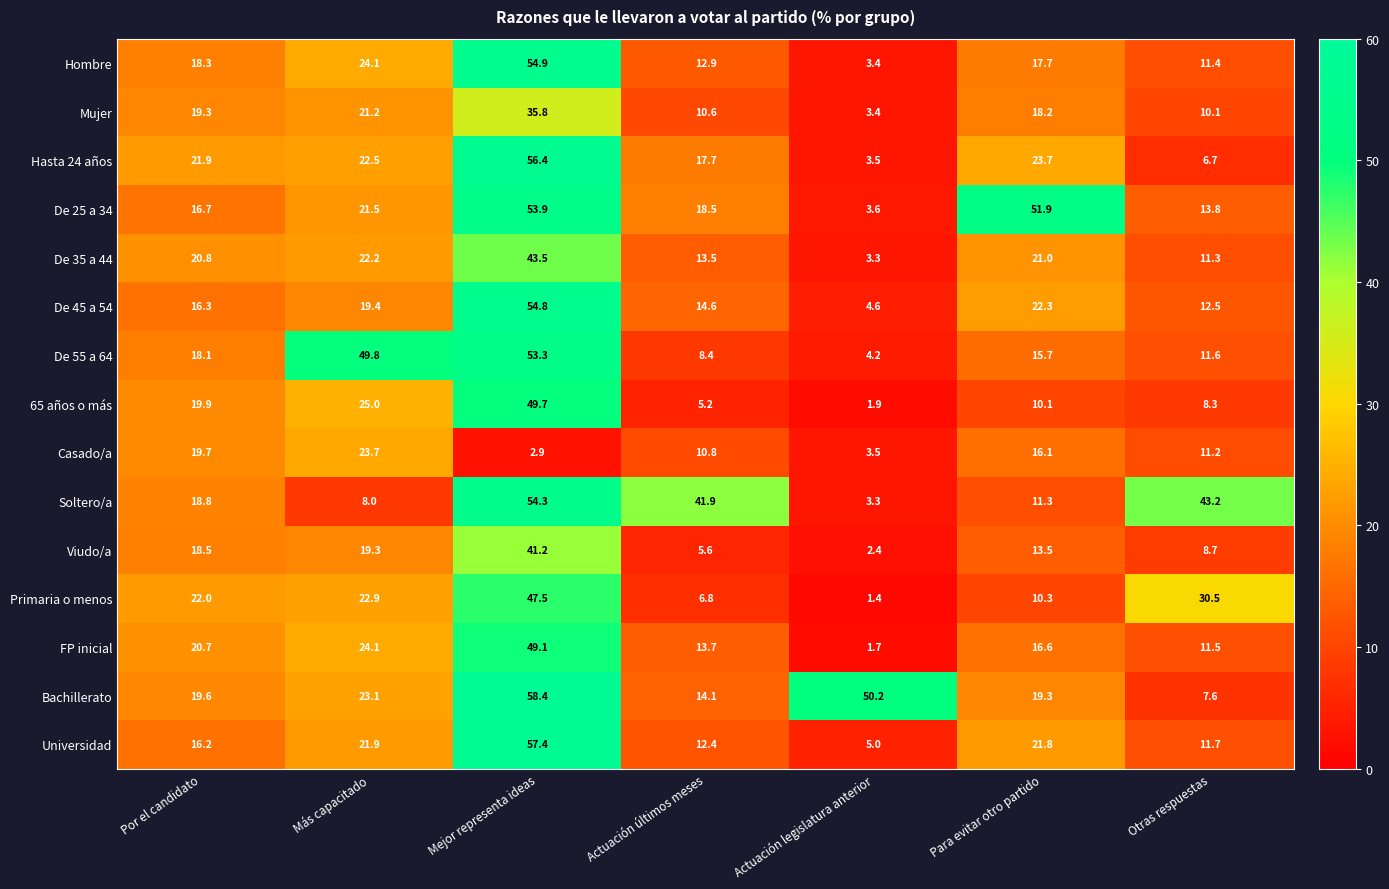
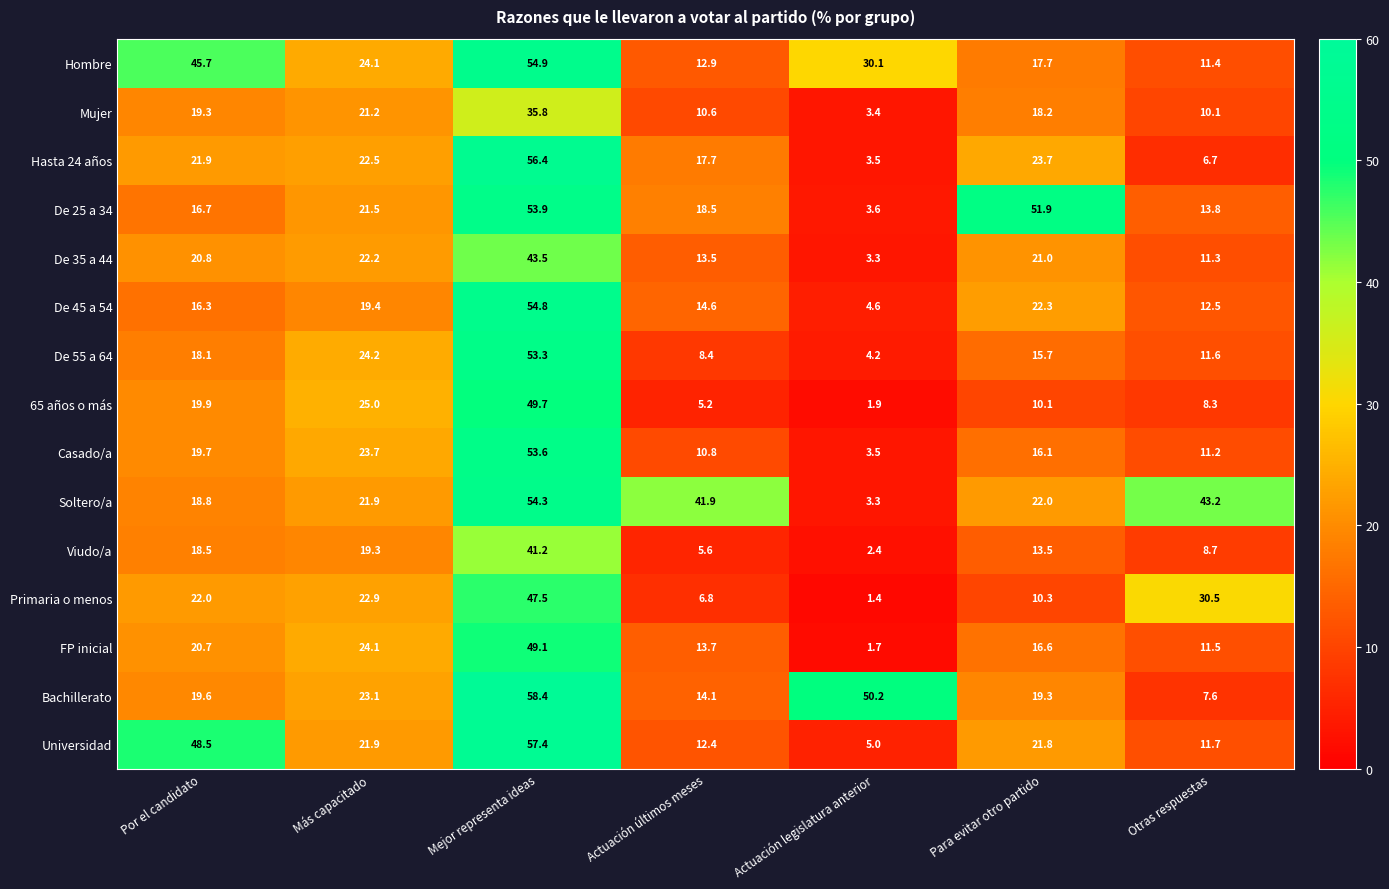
  {
    "Hombre": {
-     "Por el candidato": 18.3,
+     "Por el candidato": 45.7,
      "Más capacitado": 24.1,
      "Mejor representa ideas": 54.9,
      "Actuación últimos meses": 12.9,
-     "Actuación legislatura anterior": 3.4,
+     "Actuación legislatura anterior": 30.1,
      "Para evitar otro partido": 17.7,
      "Otras respuestas": 11.4
    },
    "Mujer": {
      "Por el candidato": 19.3,
      "Más capacitado": 21.2,
      "Mejor representa ideas": 35.8,
      "Actuación últimos meses": 10.6,
      "Actuación legislatura anterior": 3.4,
      "Para evitar otro partido": 18.2,
      "Otras respuestas": 10.1
    },
    "Hasta 24 años": {
      "Por el candidato": 21.9,
      "Más capacitado": 22.5,
      "Mejor representa ideas": 56.4,
      "Actuación últimos meses": 17.7,
      "Actuación legislatura anterior": 3.5,
      "Para evitar otro partido": 23.7,
      "Otras respuestas": 6.7
    },
    "De 25 a 34": {
      "Por el candidato": 16.7,
      "Más capacitado": 21.5,
      "Mejor representa ideas": 53.9,
      "Actuación últimos meses": 18.5,
      "Actuación legislatura anterior": 3.6,
      "Para evitar otro partido": 51.9,
      "Otras respuestas": 13.8
    },
    "De 35 a 44": {
      "Por el candidato": 20.8,
      "Más capacitado": 22.2,
      "Mejor representa ideas": 43.5,
      "Actuación últimos meses": 13.5,
      "Actuación legislatura anterior": 3.3,
      "Para evitar otro partido": 21.0,
      "Otras respuestas": 11.3
    },
    "De 45 a 54": {
      "Por el candidato": 16.3,
      "Más capacitado": 19.4,
      "Mejor representa ideas": 54.8,
      "Actuación últimos meses": 14.6,
      "Actuación legislatura anterior": 4.6,
      "Para evitar otro partido": 22.3,
      "Otras respuestas": 12.5
    },
    "De 55 a 64": {
      "Por el candidato": 18.1,
-     "Más capacitado": 49.8,
+     "Más capacitado": 24.2,
      "Mejor representa ideas": 53.3,
      "Actuación últimos meses": 8.4,
      "Actuación legislatura anterior": 4.2,
      "Para evitar otro partido": 15.7,
      "Otras respuestas": 11.6
    },
    "65 años o más": {
      "Por el candidato": 19.9,
      "Más capacitado": 25.0,
      "Mejor representa ideas": 49.7,
      "Actuación últimos meses": 5.2,
      "Actuación legislatura anterior": 1.9,
      "Para evitar otro partido": 10.1,
      "Otras respuestas": 8.3
    },
    "Casado/a": {
      "Por el candidato": 19.7,
      "Más capacitado": 23.7,
-     "Mejor representa ideas": 2.9,
+     "Mejor representa ideas": 53.6,
      "Actuación últimos meses": 10.8,
      "Actuación legislatura anterior": 3.5,
      "Para evitar otro partido": 16.1,
      "Otras respuestas": 11.2
    },
    "Soltero/a": {
      "Por el candidato": 18.8,
-     "Más capacitado": 8.0,
+     "Más capacitado": 21.9,
      "Mejor representa ideas": 54.3,
      "Actuación últimos meses": 41.9,
      "Actuación legislatura anterior": 3.3,
-     "Para evitar otro partido": 11.3,
+     "Para evitar otro partido": 22.0,
      "Otras respuestas": 43.2
    },
    "Viudo/a": {
      "Por el candidato": 18.5,
      "Más capacitado": 19.3,
      "Mejor representa ideas": 41.2,
      "Actuación últimos meses": 5.6,
      "Actuación legislatura anterior": 2.4,
      "Para evitar otro partido": 13.5,
      "Otras respuestas": 8.7
    },
    "Primaria o menos": {
      "Por el candidato": 22.0,
      "Más capacitado": 22.9,
      "Mejor representa ideas": 47.5,
      "Actuación últimos meses": 6.8,
      "Actuación legislatura anterior": 1.4,
      "Para evitar otro partido": 10.3,
      "Otras respuestas": 30.5
    },
    "FP inicial": {
      "Por el candidato": 20.7,
      "Más capacitado": 24.1,
      "Mejor representa ideas": 49.1,
      "Actuación últimos meses": 13.7,
      "Actuación legislatura anterior": 1.7,
      "Para evitar otro partido": 16.6,
      "Otras respuestas": 11.5
    },
    "Bachillerato": {
      "Por el candidato": 19.6,
      "Más capacitado": 23.1,
      "Mejor representa ideas": 58.4,
      "Actuación últimos meses": 14.1,
      "Actuación legislatura anterior": 50.2,
      "Para evitar otro partido": 19.3,
      "Otras respuestas": 7.6
    },
    "Universidad": {
-     "Por el candidato": 16.2,
+     "Por el candidato": 48.5,
      "Más capacitado": 21.9,
      "Mejor representa ideas": 57.4,
      "Actuación últimos meses": 12.4,
      "Actuación legislatura anterior": 5.0,
      "Para evitar otro partido": 21.8,
      "Otras respuestas": 11.7
    }
  }
